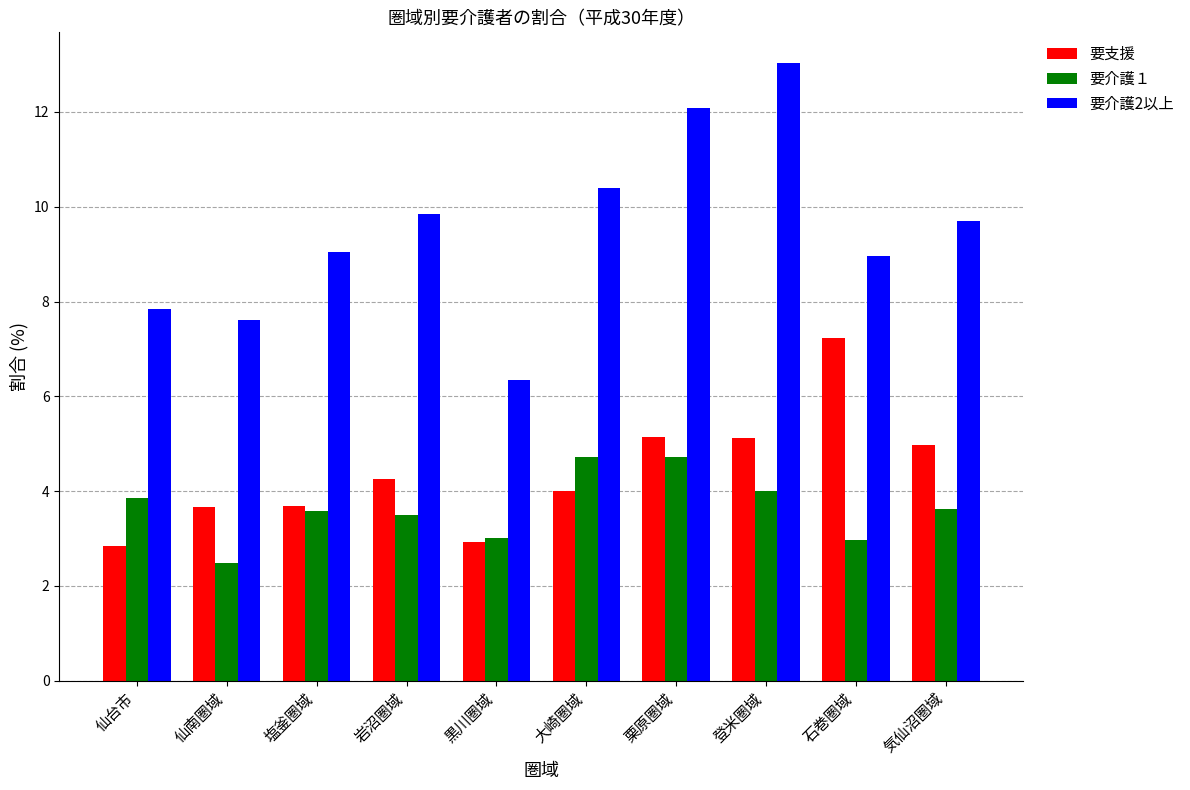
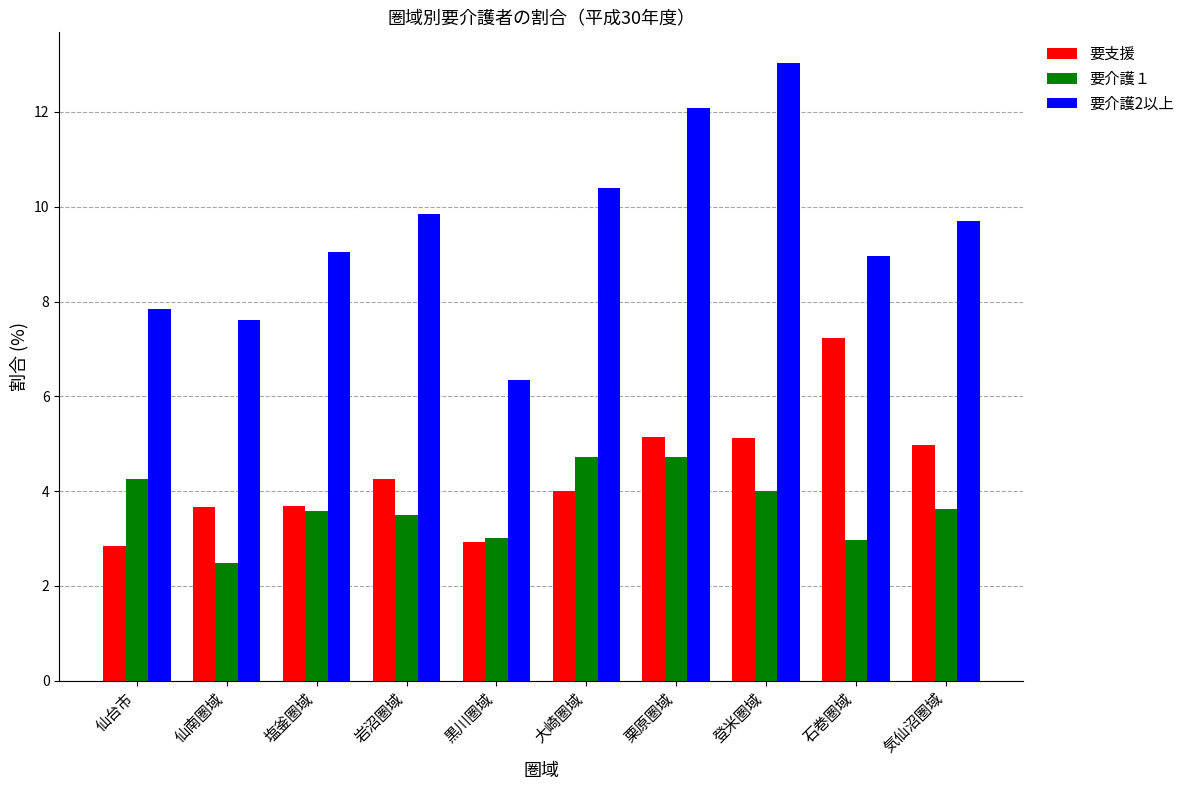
  {
    "要支援": {
      "仙台市": 2.8,
      "仙南圏域": 3.7,
      "塩釜圏域": 3.7,
      "岩沼圏域": 4.3,
      "黒川圏域": 2.9,
      "大崎圏域": 4.0,
      "栗原圏域": 5.1,
      "登米圏域": 5.1,
      "石巻圏域": 7.2,
      "気仙沼圏域": 5.0
    },
    "要介護１": {
-     "仙台市": 3.8,
+     "仙台市": 4.3,
      "仙南圏域": 2.5,
      "塩釜圏域": 3.6,
      "岩沼圏域": 3.5,
      "黒川圏域": 3.0,
      "大崎圏域": 4.7,
      "栗原圏域": 4.7,
      "登米圏域": 4.0,
      "石巻圏域": 3.0,
      "気仙沼圏域": 3.6
    },
    "要介護2以上": {
      "仙台市": 7.8,
      "仙南圏域": 7.6,
      "塩釜圏域": 9.0,
      "岩沼圏域": 9.8,
      "黒川圏域": 6.3,
      "大崎圏域": 10.4,
      "栗原圏域": 12.1,
      "登米圏域": 13.0,
      "石巻圏域": 9.0,
      "気仙沼圏域": 9.7
    }
  }
